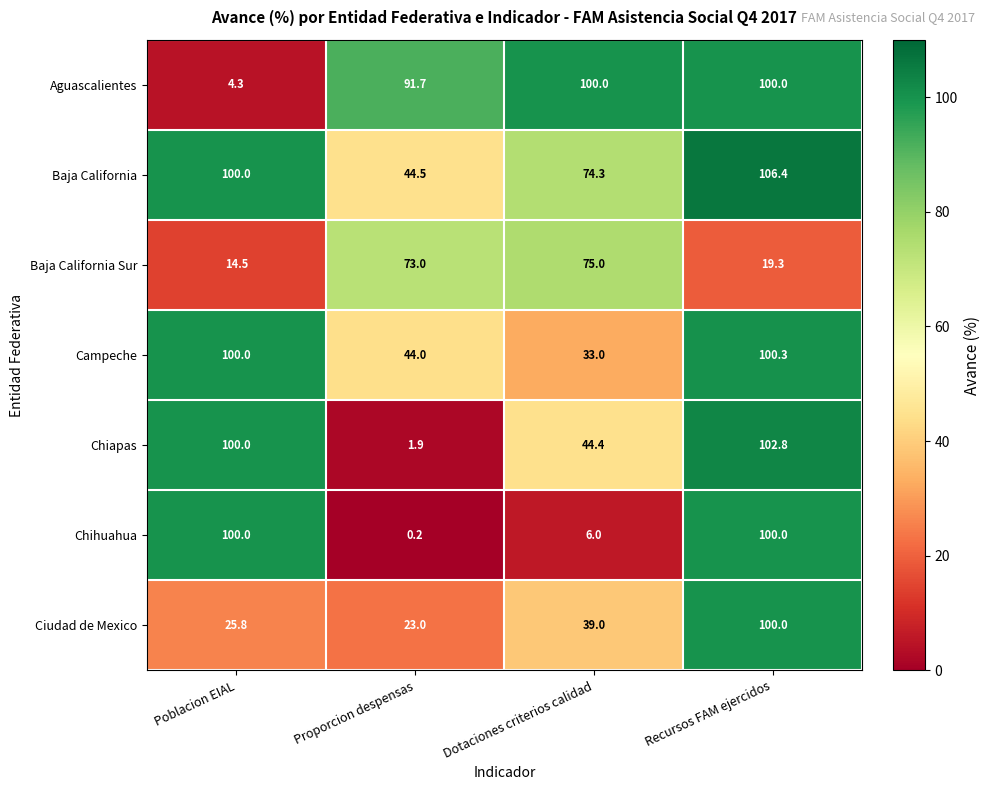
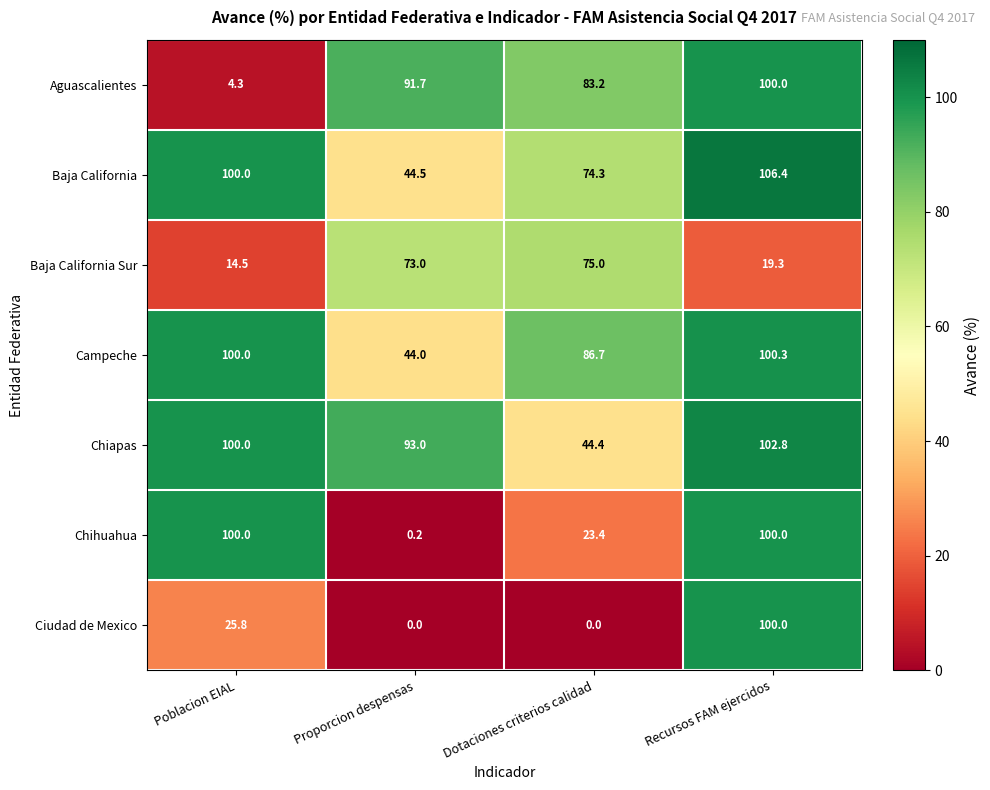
  {
    "Aguascalientes": {
      "Poblacion EIAL": 4.3,
      "Proporcion despensas": 91.7,
-     "Dotaciones criterios calidad": 100.0,
+     "Dotaciones criterios calidad": 83.2,
      "Recursos FAM ejercidos": 100.0
    },
    "Baja California": {
      "Poblacion EIAL": 100.0,
      "Proporcion despensas": 44.5,
      "Dotaciones criterios calidad": 74.3,
      "Recursos FAM ejercidos": 106.4
    },
    "Baja California Sur": {
      "Poblacion EIAL": 14.5,
      "Proporcion despensas": 73.0,
      "Dotaciones criterios calidad": 75.0,
      "Recursos FAM ejercidos": 19.3
    },
    "Campeche": {
      "Poblacion EIAL": 100.0,
      "Proporcion despensas": 44.0,
-     "Dotaciones criterios calidad": 33.0,
+     "Dotaciones criterios calidad": 86.7,
      "Recursos FAM ejercidos": 100.3
    },
    "Chiapas": {
      "Poblacion EIAL": 100.0,
-     "Proporcion despensas": 1.9,
+     "Proporcion despensas": 93.0,
      "Dotaciones criterios calidad": 44.4,
      "Recursos FAM ejercidos": 102.8
    },
    "Chihuahua": {
      "Poblacion EIAL": 100.0,
      "Proporcion despensas": 0.2,
-     "Dotaciones criterios calidad": 6.0,
+     "Dotaciones criterios calidad": 23.4,
      "Recursos FAM ejercidos": 100.0
    },
    "Ciudad de Mexico": {
      "Poblacion EIAL": 25.8,
-     "Proporcion despensas": 23.0,
-     "Dotaciones criterios calidad": 39.0,
+     "Proporcion despensas": 0.0,
+     "Dotaciones criterios calidad": 0.0,
      "Recursos FAM ejercidos": 100.0
    }
  }
